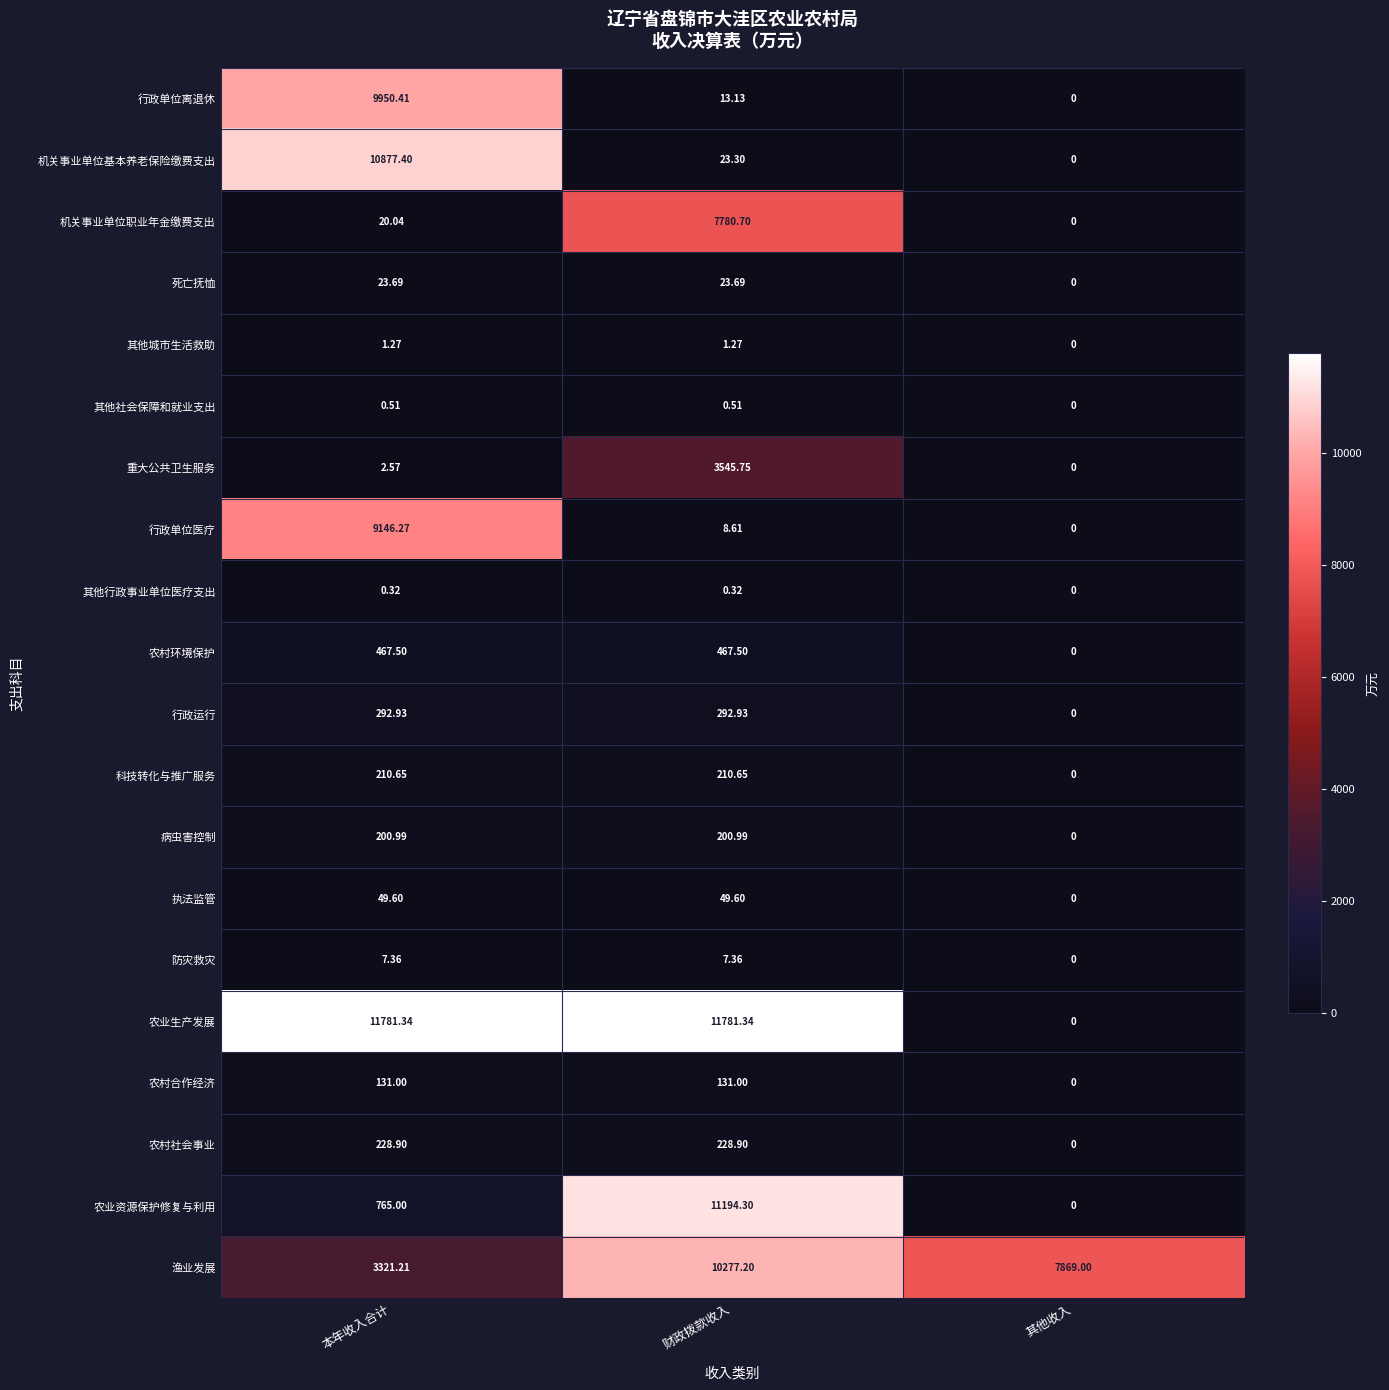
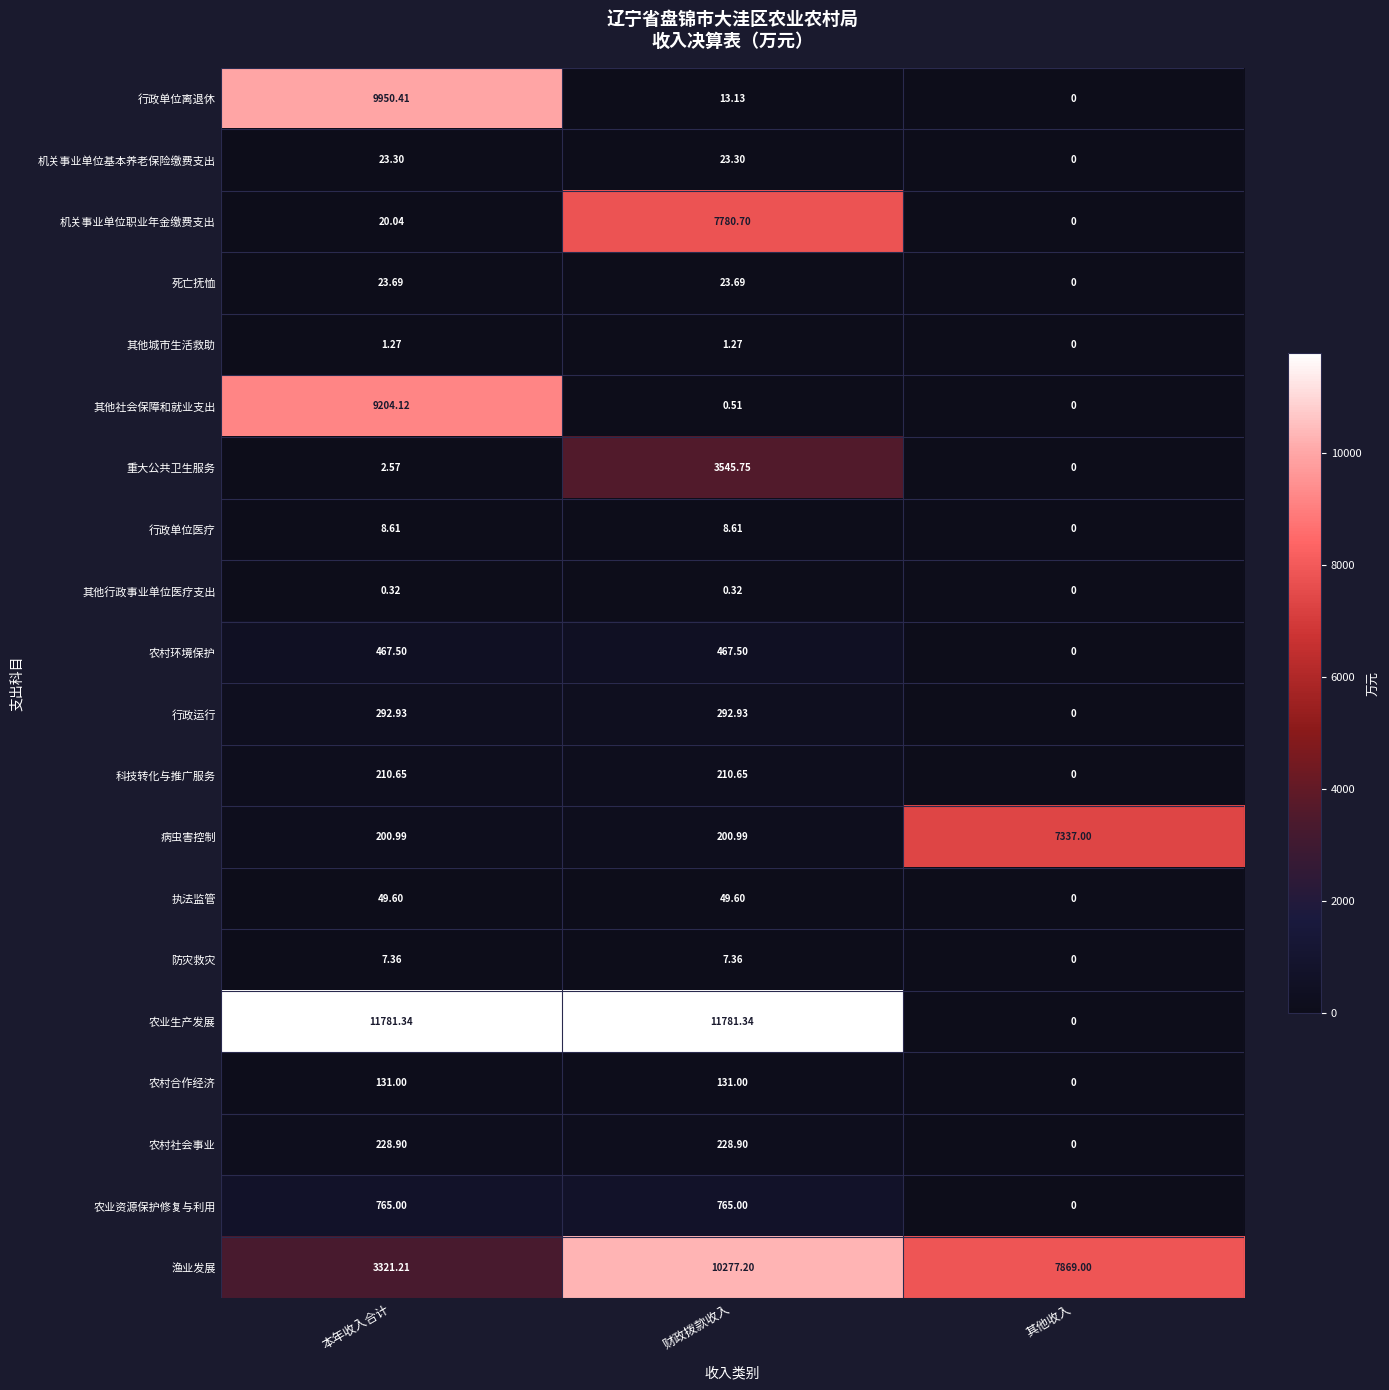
  {
    "行政单位离退休": {
      "本年收入合计": 9950.41,
      "财政拨款收入": 13.13,
      "其他收入": 0
    },
    "机关事业单位基本养老保险缴费支出": {
-     "本年收入合计": 10877.40,
+     "本年收入合计": 23.30,
      "财政拨款收入": 23.30,
      "其他收入": 0
    },
    "机关事业单位职业年金缴费支出": {
      "本年收入合计": 20.04,
      "财政拨款收入": 7780.70,
      "其他收入": 0
    },
    "死亡抚恤": {
      "本年收入合计": 23.69,
      "财政拨款收入": 23.69,
      "其他收入": 0
    },
    "其他城市生活救助": {
      "本年收入合计": 1.27,
      "财政拨款收入": 1.27,
      "其他收入": 0
    },
    "其他社会保障和就业支出": {
-     "本年收入合计": 0.51,
+     "本年收入合计": 9204.12,
      "财政拨款收入": 0.51,
      "其他收入": 0
    },
    "重大公共卫生服务": {
      "本年收入合计": 2.57,
      "财政拨款收入": 3545.75,
      "其他收入": 0
    },
    "行政单位医疗": {
-     "本年收入合计": 9146.27,
+     "本年收入合计": 8.61,
      "财政拨款收入": 8.61,
      "其他收入": 0
    },
    "其他行政事业单位医疗支出": {
      "本年收入合计": 0.32,
      "财政拨款收入": 0.32,
      "其他收入": 0
    },
    "农村环境保护": {
      "本年收入合计": 467.50,
      "财政拨款收入": 467.50,
      "其他收入": 0
    },
    "行政运行": {
      "本年收入合计": 292.93,
      "财政拨款收入": 292.93,
      "其他收入": 0
    },
    "科技转化与推广服务": {
      "本年收入合计": 210.65,
      "财政拨款收入": 210.65,
      "其他收入": 0
    },
    "病虫害控制": {
      "本年收入合计": 200.99,
      "财政拨款收入": 200.99,
-     "其他收入": 0
+     "其他收入": 7337.00
    },
    "执法监管": {
      "本年收入合计": 49.60,
      "财政拨款收入": 49.60,
      "其他收入": 0
    },
    "防灾救灾": {
      "本年收入合计": 7.36,
      "财政拨款收入": 7.36,
      "其他收入": 0
    },
    "农业生产发展": {
      "本年收入合计": 11781.34,
      "财政拨款收入": 11781.34,
      "其他收入": 0
    },
    "农村合作经济": {
      "本年收入合计": 131.00,
      "财政拨款收入": 131.00,
      "其他收入": 0
    },
    "农村社会事业": {
      "本年收入合计": 228.90,
      "财政拨款收入": 228.90,
      "其他收入": 0
    },
    "农业资源保护修复与利用": {
      "本年收入合计": 765.00,
-     "财政拨款收入": 11194.30,
+     "财政拨款收入": 765.00,
      "其他收入": 0
    },
    "渔业发展": {
      "本年收入合计": 3321.21,
      "财政拨款收入": 10277.20,
      "其他收入": 7869.00
    }
  }
